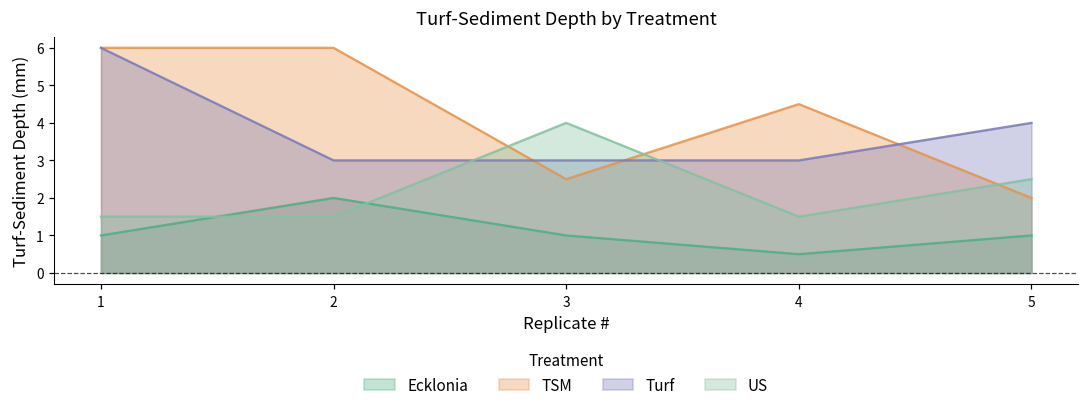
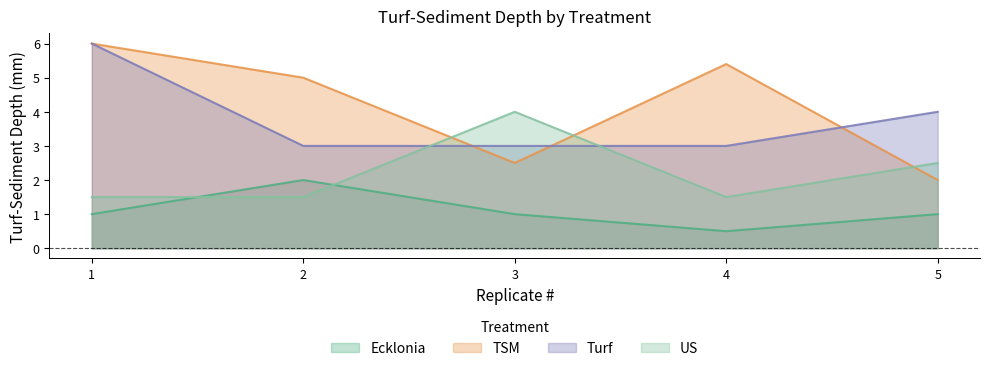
  {
    "TSM": {
-     "2": 6,
+     "2": 5,
      "3": 2.5,
-     "4": 4.5,
+     "4": 5.4,
      "5": 2.0
    }
  }
